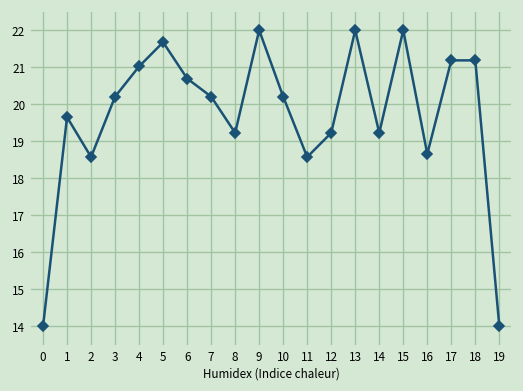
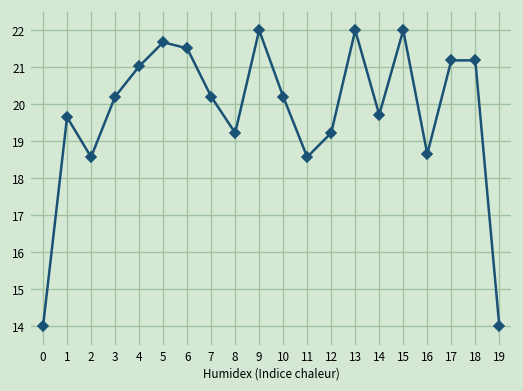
  {
    "0": 14.0,
    "1": 19.6,
    "2": 18.6,
    "3": 20.2,
    "4": 21.0,
    "5": 21.7,
-   "6": 20.7,
+   "6": 21.5,
    "7": 20.2,
    "8": 19.2,
    "9": 22.0,
    "10": 20.2,
    "11": 18.6,
    "12": 19.2,
    "13": 22.0,
-   "14": 19.2,
+   "14": 19.7,
    "15": 22.0,
    "16": 18.7,
    "17": 21.2,
    "18": 21.2,
    "19": 14.0
  }
